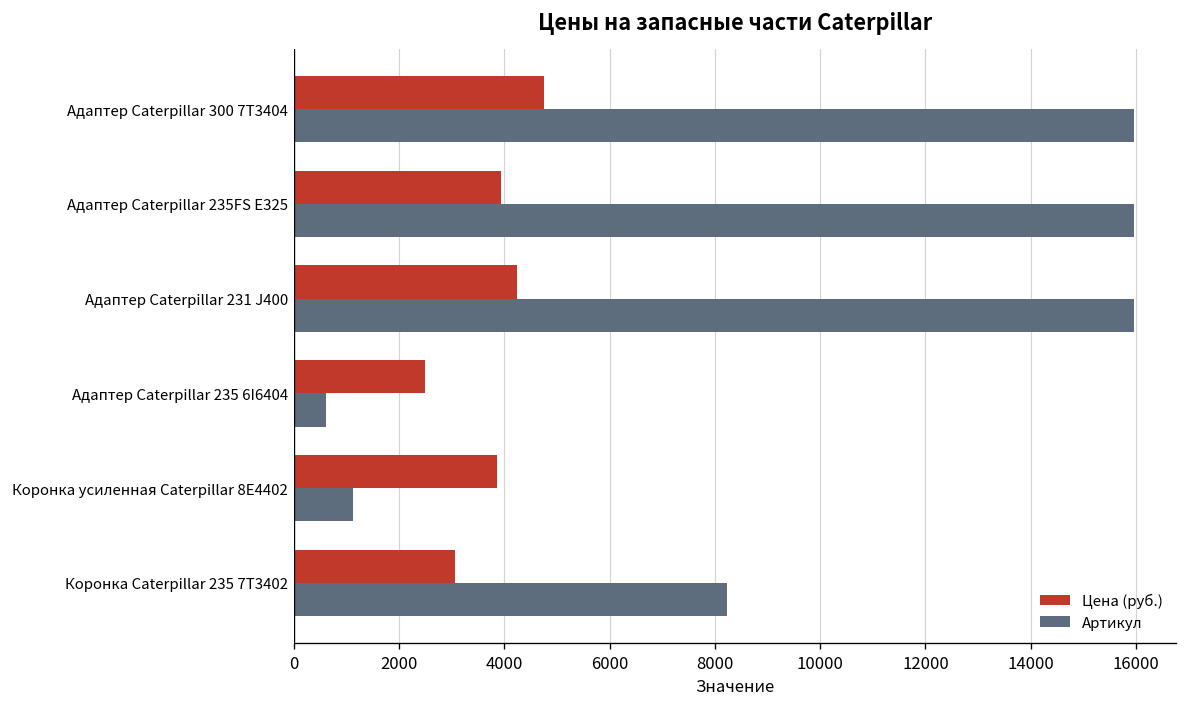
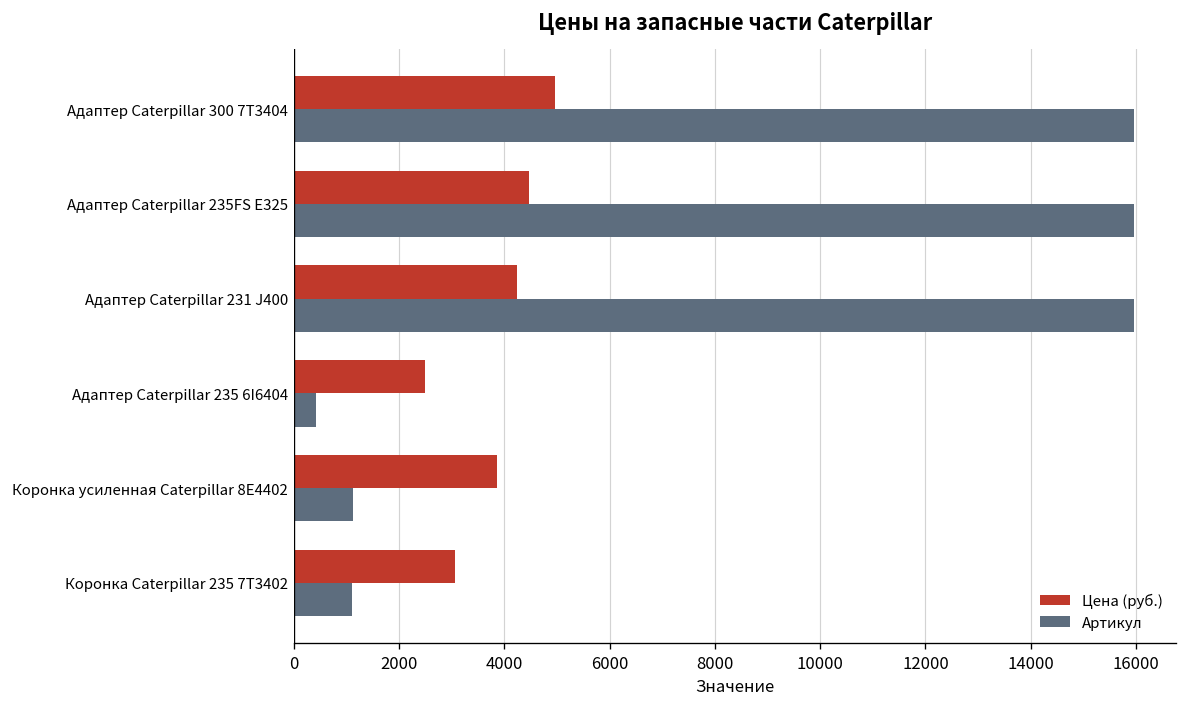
  {
    "Цена (руб.)": {
-     "Адаптер Caterpillar 300 7T3404": 4800,
-     "Адаптер Caterpillar 235FS E325": 3900,
+     "Адаптер Caterpillar 300 7T3404": 5000,
+     "Адаптер Caterpillar 235FS E325": 4500,
      "Адаптер Caterpillar 231 J400": 4200,
      "Адаптер Caterpillar 235 6I6404": 2500,
      "Коронка усиленная Caterpillar 8E4402": 3900,
      "Коронка Caterpillar 235 7T3402": 3100
    },
    "Артикул": {
      "Адаптер Caterpillar 300 7T3404": 16000,
      "Адаптер Caterpillar 235FS E325": 16000,
      "Адаптер Caterpillar 231 J400": 16000,
-     "Адаптер Caterpillar 235 6I6404": 600,
+     "Адаптер Caterpillar 235 6I6404": 400,
      "Коронка усиленная Caterpillar 8E4402": 1100,
-     "Коронка Caterpillar 235 7T3402": 8200
+     "Коронка Caterpillar 235 7T3402": 1100
    }
  }
